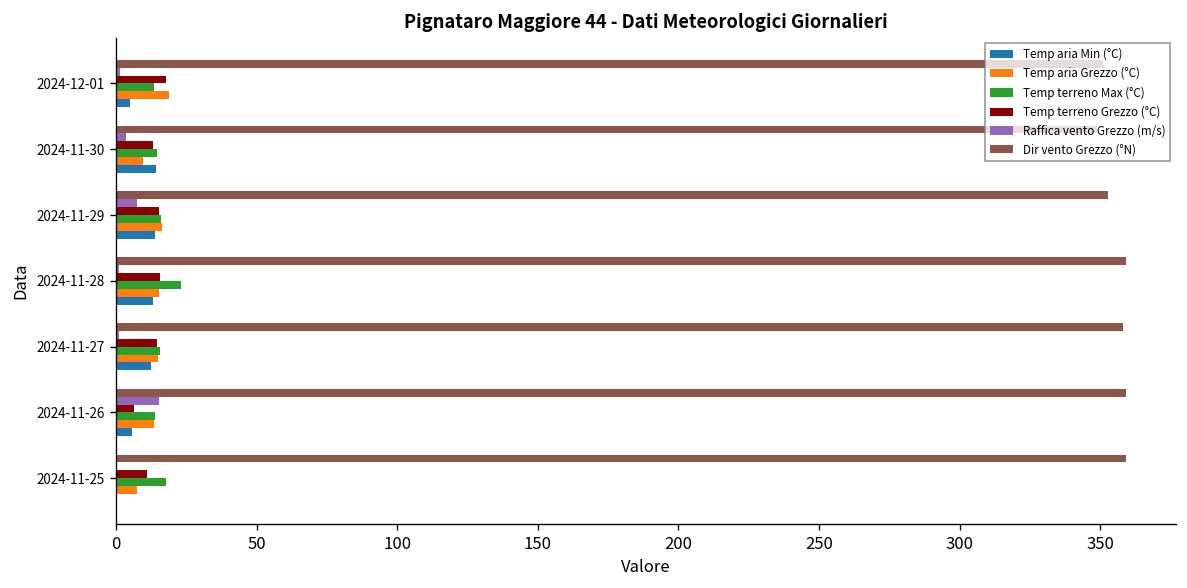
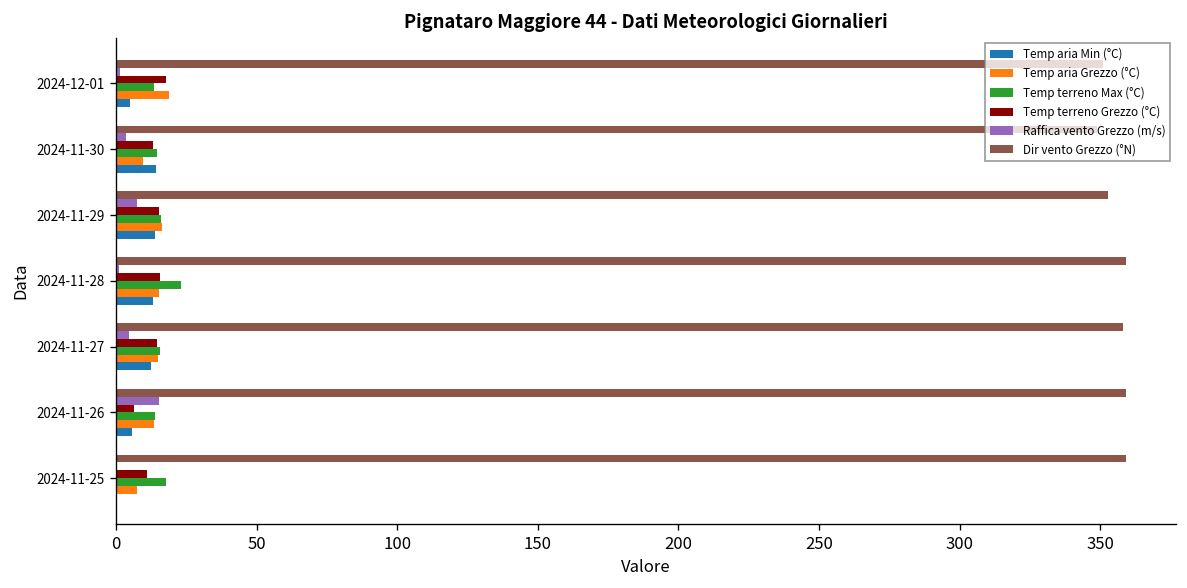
  {
    "Temp aria Min (°C)": {
      "2024-12-01": 5,
      "2024-11-30": 14,
      "2024-11-29": 14,
      "2024-11-28": 13,
      "2024-11-27": 13,
      "2024-11-26": 6
    },
    "Temp aria Grezzo (°C)": {
      "2024-12-01": 19,
      "2024-11-30": 10,
      "2024-11-29": 16,
      "2024-11-28": 15,
      "2024-11-27": 15,
      "2024-11-26": 13,
      "2024-11-25": 8
    },
    "Temp terreno Max (°C)": {
      "2024-12-01": 13,
      "2024-11-30": 15,
      "2024-11-29": 16,
      "2024-11-28": 23,
      "2024-11-27": 16,
      "2024-11-26": 14,
      "2024-11-25": 18
    },
    "Temp terreno Grezzo (°C)": {
      "2024-12-01": 18,
      "2024-11-30": 13,
      "2024-11-29": 15,
      "2024-11-28": 16,
      "2024-11-27": 15,
      "2024-11-26": 6,
      "2024-11-25": 11
    },
    "Raffica vento Grezzo (m/s)": {
      "2024-12-01": 1,
      "2024-11-30": 3,
      "2024-11-29": 7,
-     "2024-11-27": 1,
+     "2024-11-27": 5,
      "2024-11-26": 15
    },
    "Dir vento Grezzo (°N)": {
      "2024-11-29": 353,
      "2024-11-28": 359,
      "2024-11-27": 358,
      "2024-11-26": 359,
      "2024-11-25": 359
    }
  }
